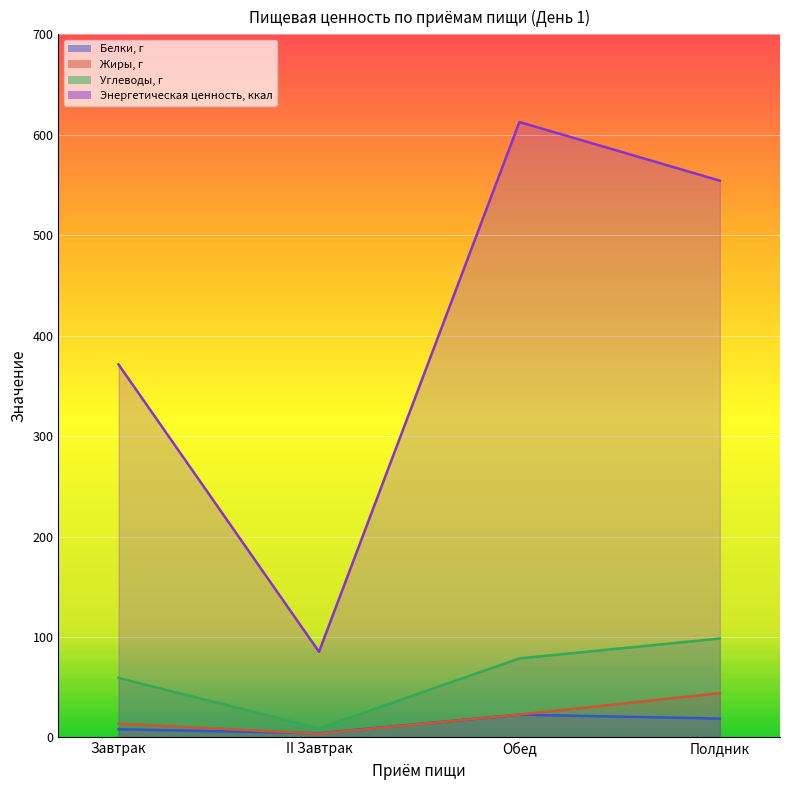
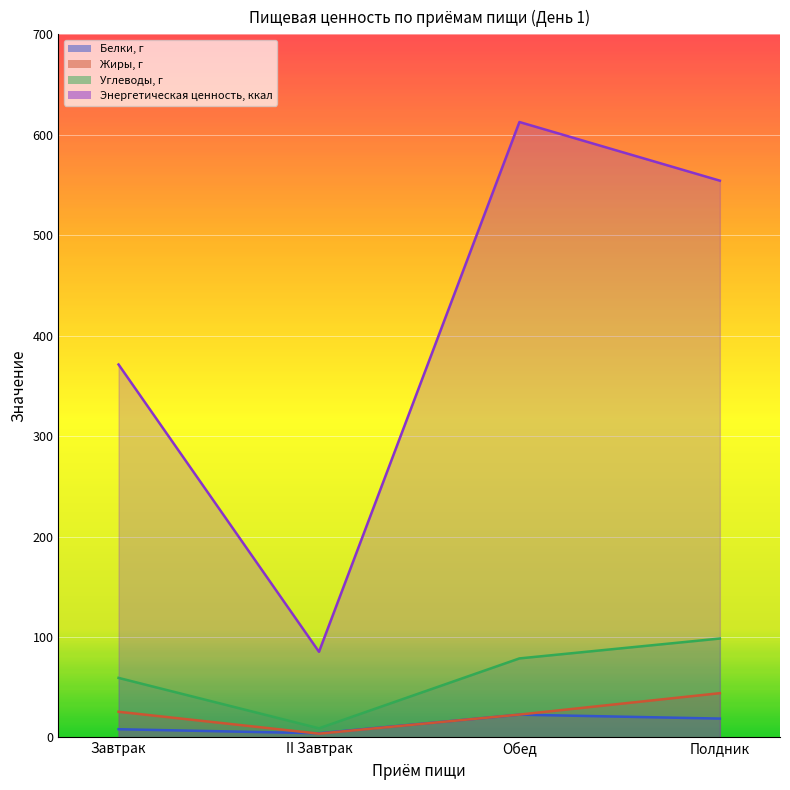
  {
    "Жиры, г": {
-     "Завтрак": 14,
+     "Завтрак": 26,
      "Полдник": 44
    }
  }
